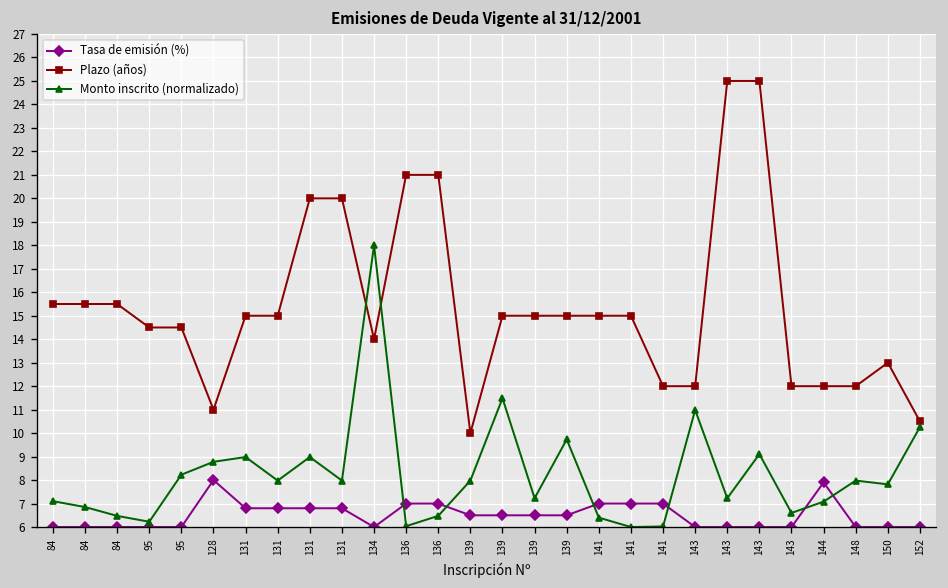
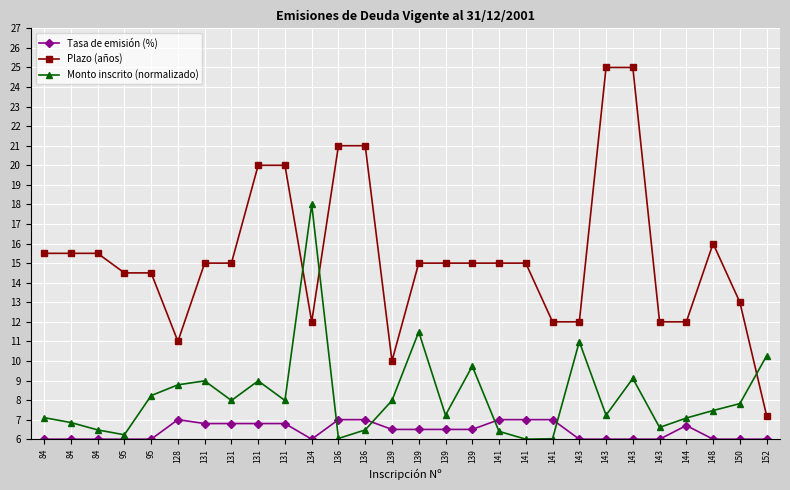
  {
    "Tasa de emisión (%)": {
-     "128": 8,
+     "128": 7,
      "134": 6.0,
-     "144": 7.9,
+     "144": 6.7,
      "148": 6.0,
      "150": 6.0,
      "152": 6.0
    },
    "Plazo (años)": {
      "128": 11.0,
-     "134": 14,
+     "134": 12,
      "144": 12.0,
-     "148": 12,
+     "148": 16,
      "150": 13.0,
-     "152": 10.5
+     "152": 7.2
    },
    "Monto inscrito (normalizado)": {
      "128": 8.8,
      "134": 18.0,
      "144": 7.1,
-     "148": 8.0,
+     "148": 7.5,
      "150": 7.8,
      "152": 10.3
    }
  }
